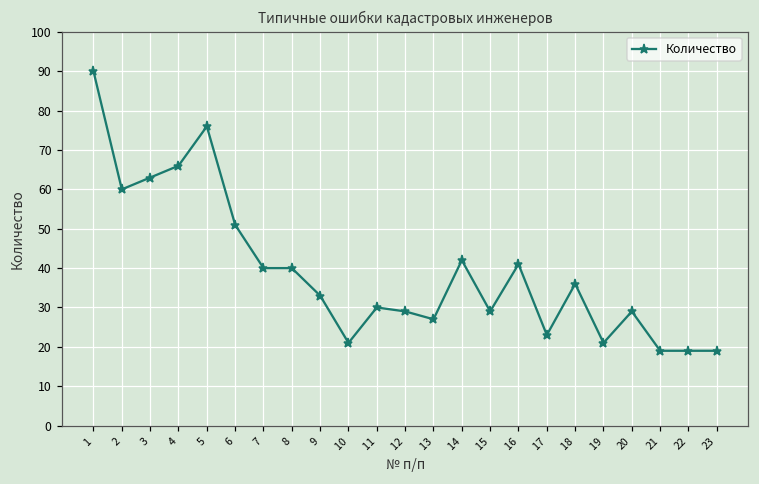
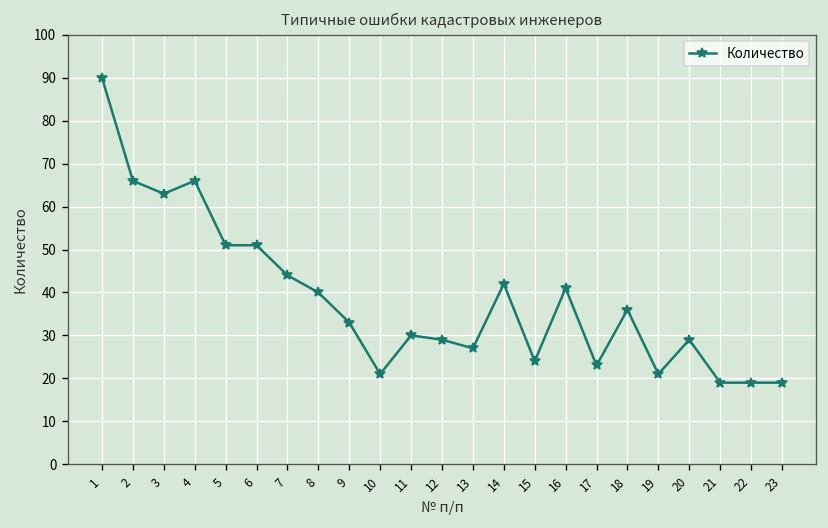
  {
    "1": 90,
-   "2": 60,
+   "2": 66,
    "3": 63,
    "4": 66,
-   "5": 76,
+   "5": 51,
    "6": 51,
-   "7": 40,
+   "7": 44,
    "8": 40,
    "9": 33,
    "10": 21,
    "11": 30,
    "12": 29,
    "13": 27,
    "14": 42,
-   "15": 29,
+   "15": 24,
    "16": 41,
    "17": 23,
    "18": 36,
    "19": 21,
    "20": 29,
    "21": 19,
    "22": 19,
    "23": 19
  }
